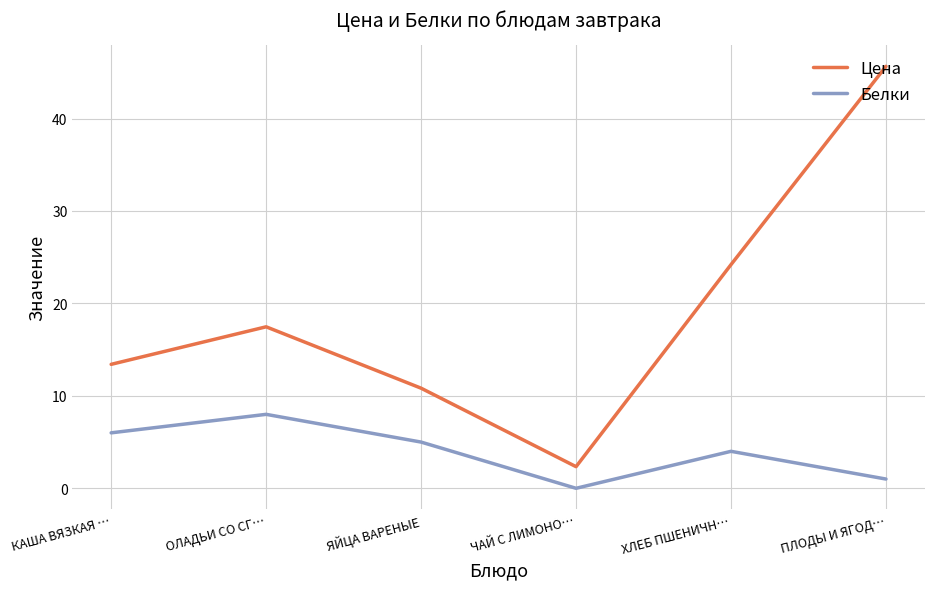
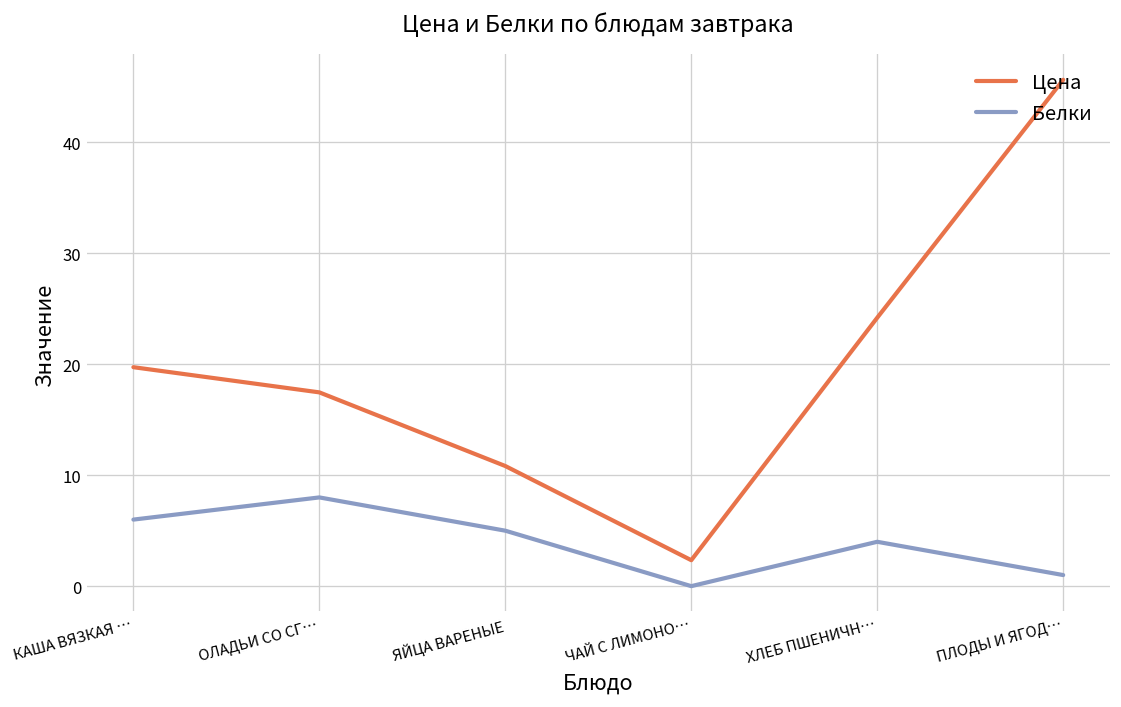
  {
    "Цена": {
-     "КАША ВЯЗКАЯ …": 13,
+     "КАША ВЯЗКАЯ …": 20,
      "ОЛАДЬИ СО СГ…": 17,
      "ЯЙЦА ВАРЕНЫЕ": 11,
      "ЧАЙ С ЛИМОНО…": 2,
      "ХЛЕБ ПШЕНИЧН…": 24,
      "ПЛОДЫ И ЯГОД…": 46
    },
    "Белки": {
      "КАША ВЯЗКАЯ …": 6,
      "ОЛАДЬИ СО СГ…": 8,
      "ЯЙЦА ВАРЕНЫЕ": 5,
      "ЧАЙ С ЛИМОНО…": 0,
      "ХЛЕБ ПШЕНИЧН…": 4,
      "ПЛОДЫ И ЯГОД…": 1
    }
  }
